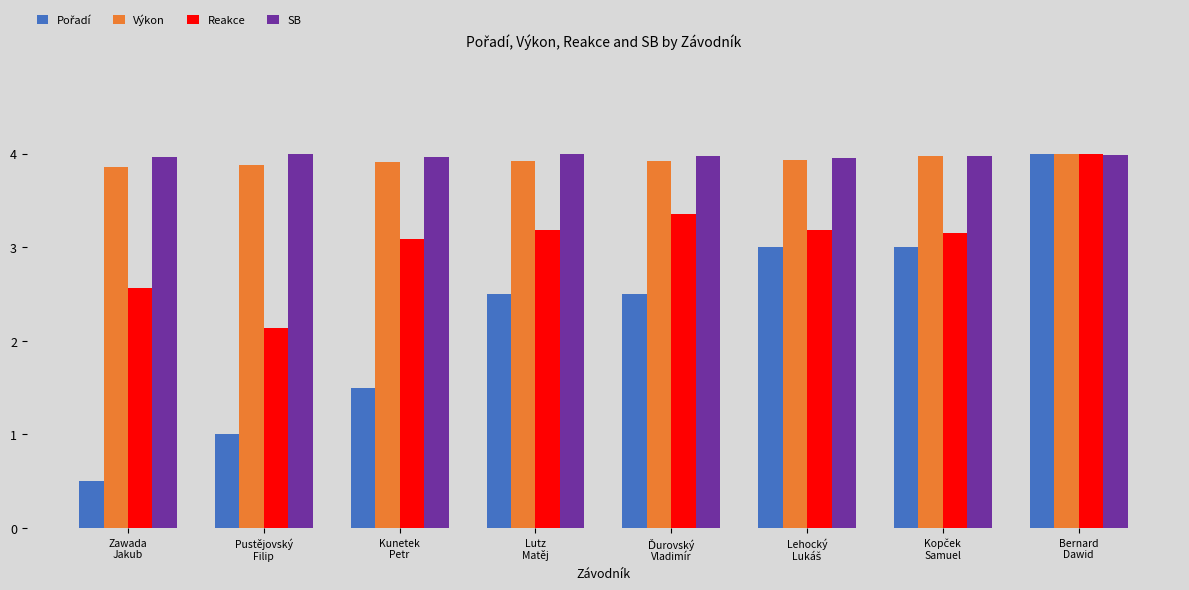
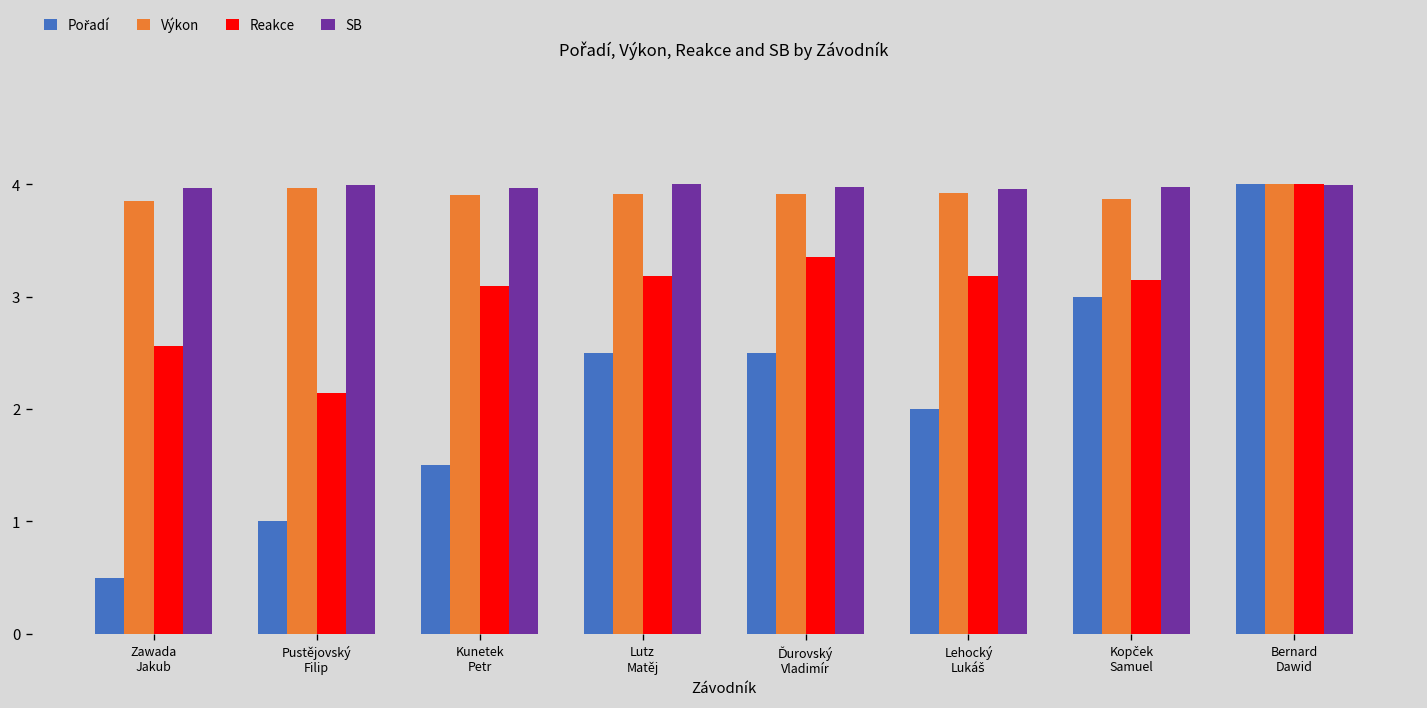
  {
    "Pořadí": {
      "Zawada Jakub": 0.5,
      "Pustějovský Filip": 1.0,
      "Kunetek Petr": 1.5,
      "Lutz Matěj": 2.5,
      "Ďurovský Vladimír": 2.5,
-     "Lehocký Lukáš": 3.0,
+     "Lehocký Lukáš": 2.0,
      "Kopček Samuel": 3.0,
      "Bernard Dawid": 4.0
    },
    "Výkon": {
      "Zawada Jakub": 3.9,
-     "Pustějovský Filip": 3.9,
+     "Pustějovský Filip": 4.0,
      "Kunetek Petr": 3.9,
      "Lutz Matěj": 3.9,
      "Ďurovský Vladimír": 3.9,
      "Lehocký Lukáš": 3.9,
-     "Kopček Samuel": 4.0,
+     "Kopček Samuel": 3.9,
      "Bernard Dawid": 4.0
    },
    "Reakce": {
      "Zawada Jakub": 2.6,
      "Pustějovský Filip": 2.1,
      "Kunetek Petr": 3.1,
      "Lutz Matěj": 3.2,
      "Ďurovský Vladimír": 3.4,
      "Lehocký Lukáš": 3.2,
      "Kopček Samuel": 3.1,
      "Bernard Dawid": 4.0
    },
    "SB": {
      "Zawada Jakub": 4.0,
      "Pustějovský Filip": 4.0,
      "Kunetek Petr": 4.0,
      "Lutz Matěj": 4.0,
      "Ďurovský Vladimír": 4.0,
      "Lehocký Lukáš": 4.0,
      "Kopček Samuel": 4.0,
      "Bernard Dawid": 4.0
    }
  }
